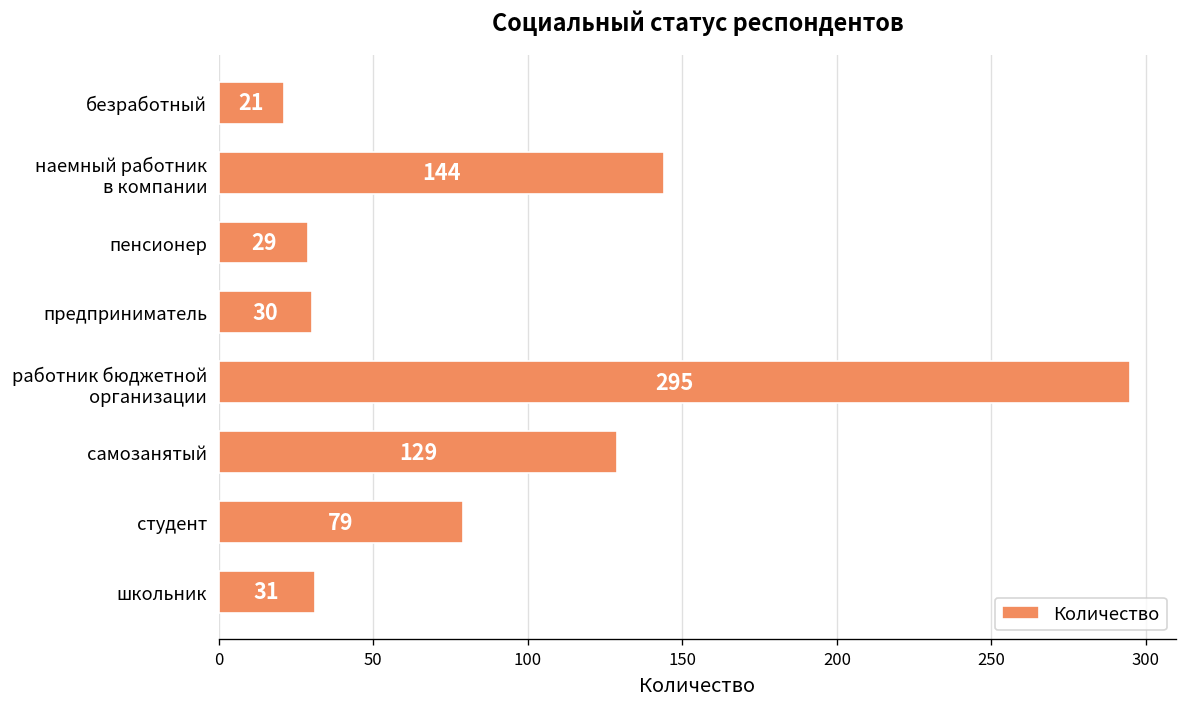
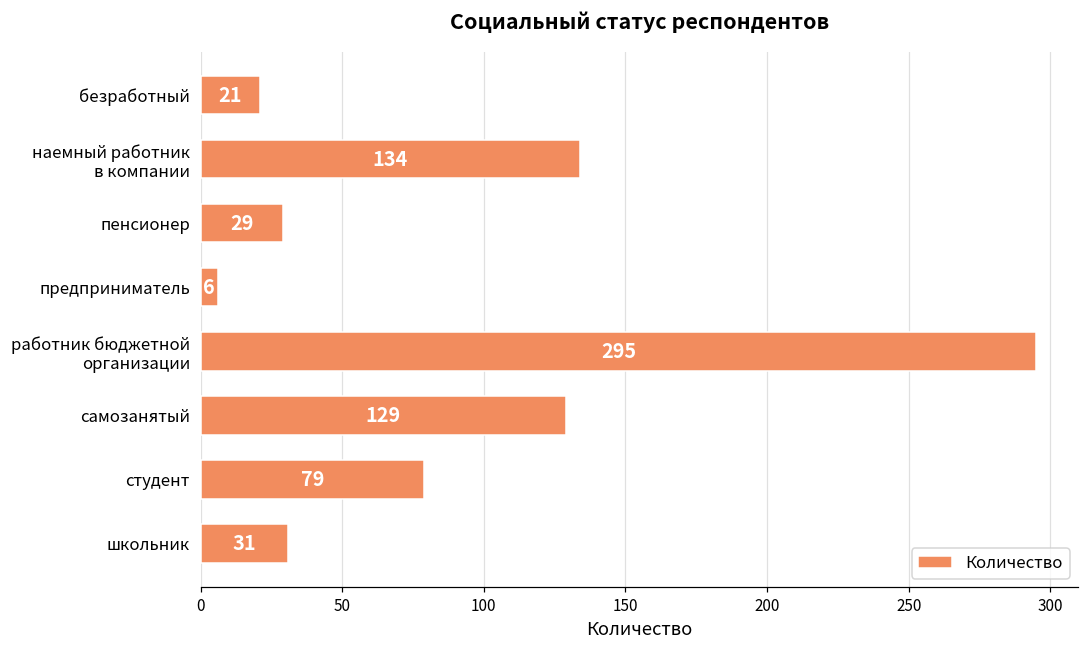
  {
    "безработный": 21,
-   "наемный работник в компании": 144,
+   "наемный работник в компании": 134,
    "пенсионер": 29,
-   "предприниматель": 30,
+   "предприниматель": 6,
    "работник бюджетной организации": 295,
    "самозанятый": 129,
    "студент": 79,
    "школьник": 31
  }
